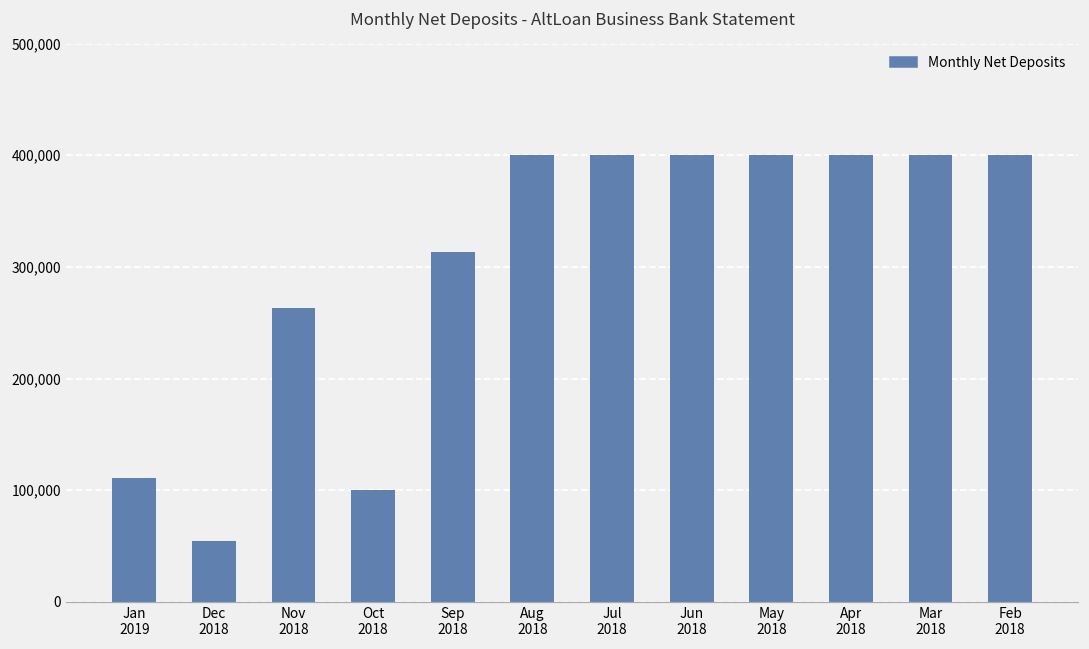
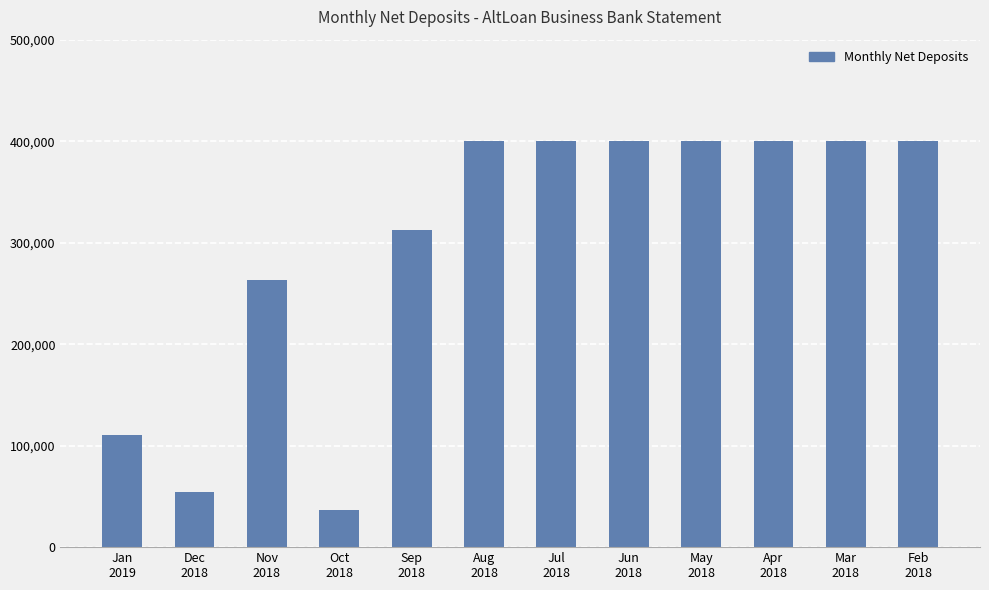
  {
    "Jan 2019": "111,000",
    "Dec 2018": "55,000",
    "Nov 2018": "263,000",
-   "Oct 2018": "100,000",
+   "Oct 2018": "37,000",
    "Sep 2018": "313,000",
    "Aug 2018": "400,000",
    "Jul 2018": "400,000",
    "Jun 2018": "400,000",
    "May 2018": "400,000",
    "Apr 2018": "400,000",
    "Mar 2018": "400,000",
    "Feb 2018": "400,000"
  }
